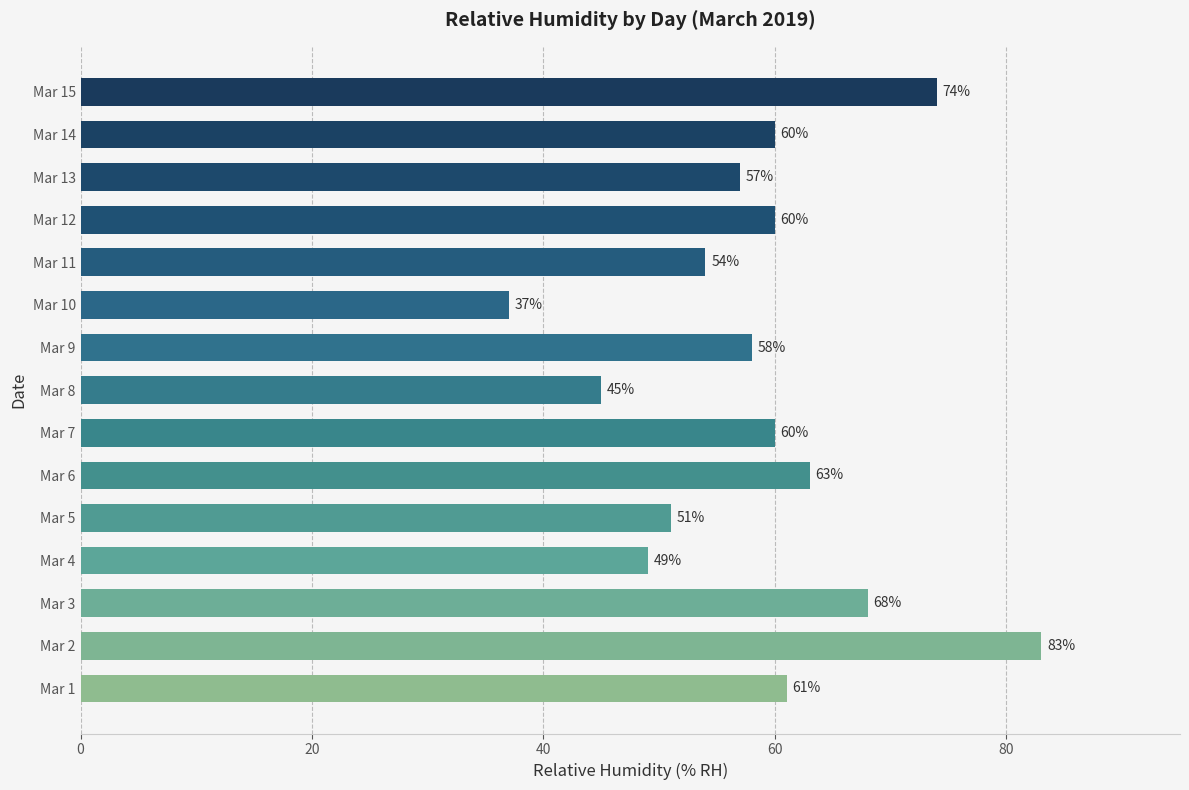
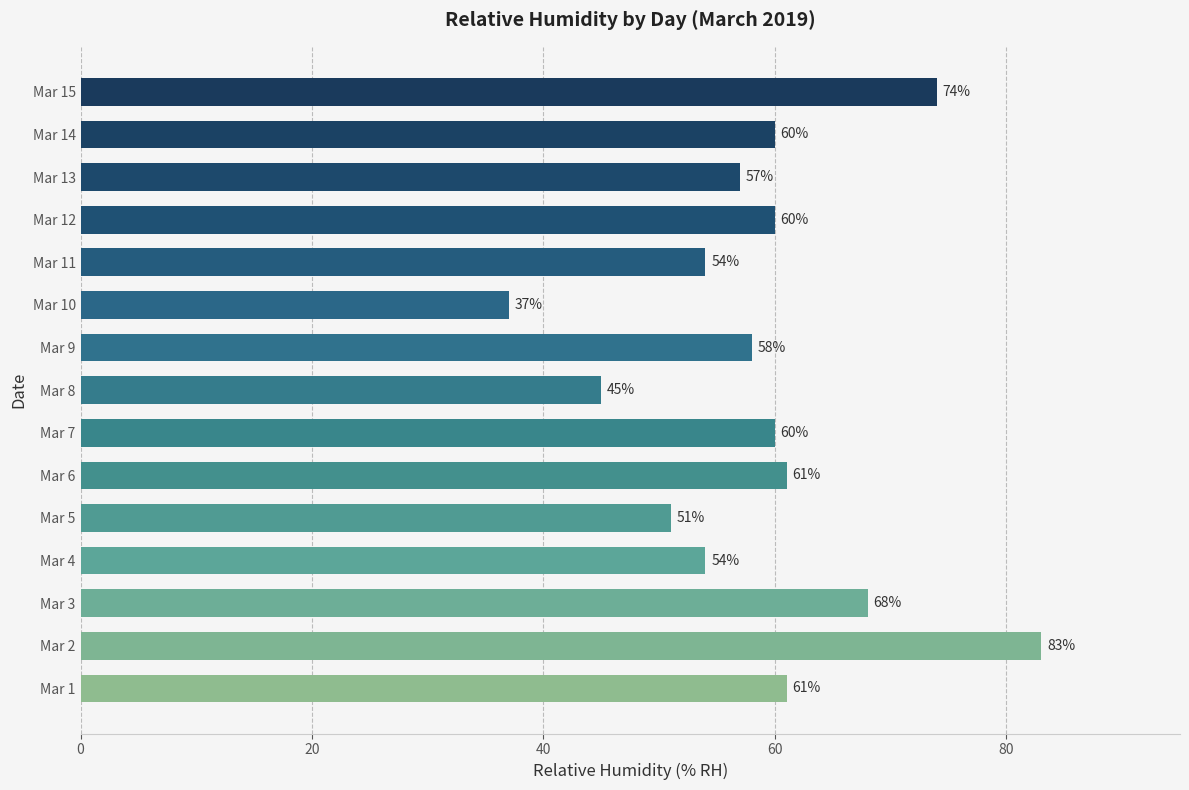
  {
    "Mar 15": "74%",
    "Mar 14": "60%",
    "Mar 13": "57%",
    "Mar 12": "60%",
    "Mar 11": "54%",
    "Mar 10": "37%",
    "Mar 9": "58%",
    "Mar 8": "45%",
    "Mar 7": "60%",
-   "Mar 6": "63%",
+   "Mar 6": "61%",
    "Mar 5": "51%",
-   "Mar 4": "49%",
+   "Mar 4": "54%",
    "Mar 3": "68%",
    "Mar 2": "83%",
    "Mar 1": "61%"
  }
